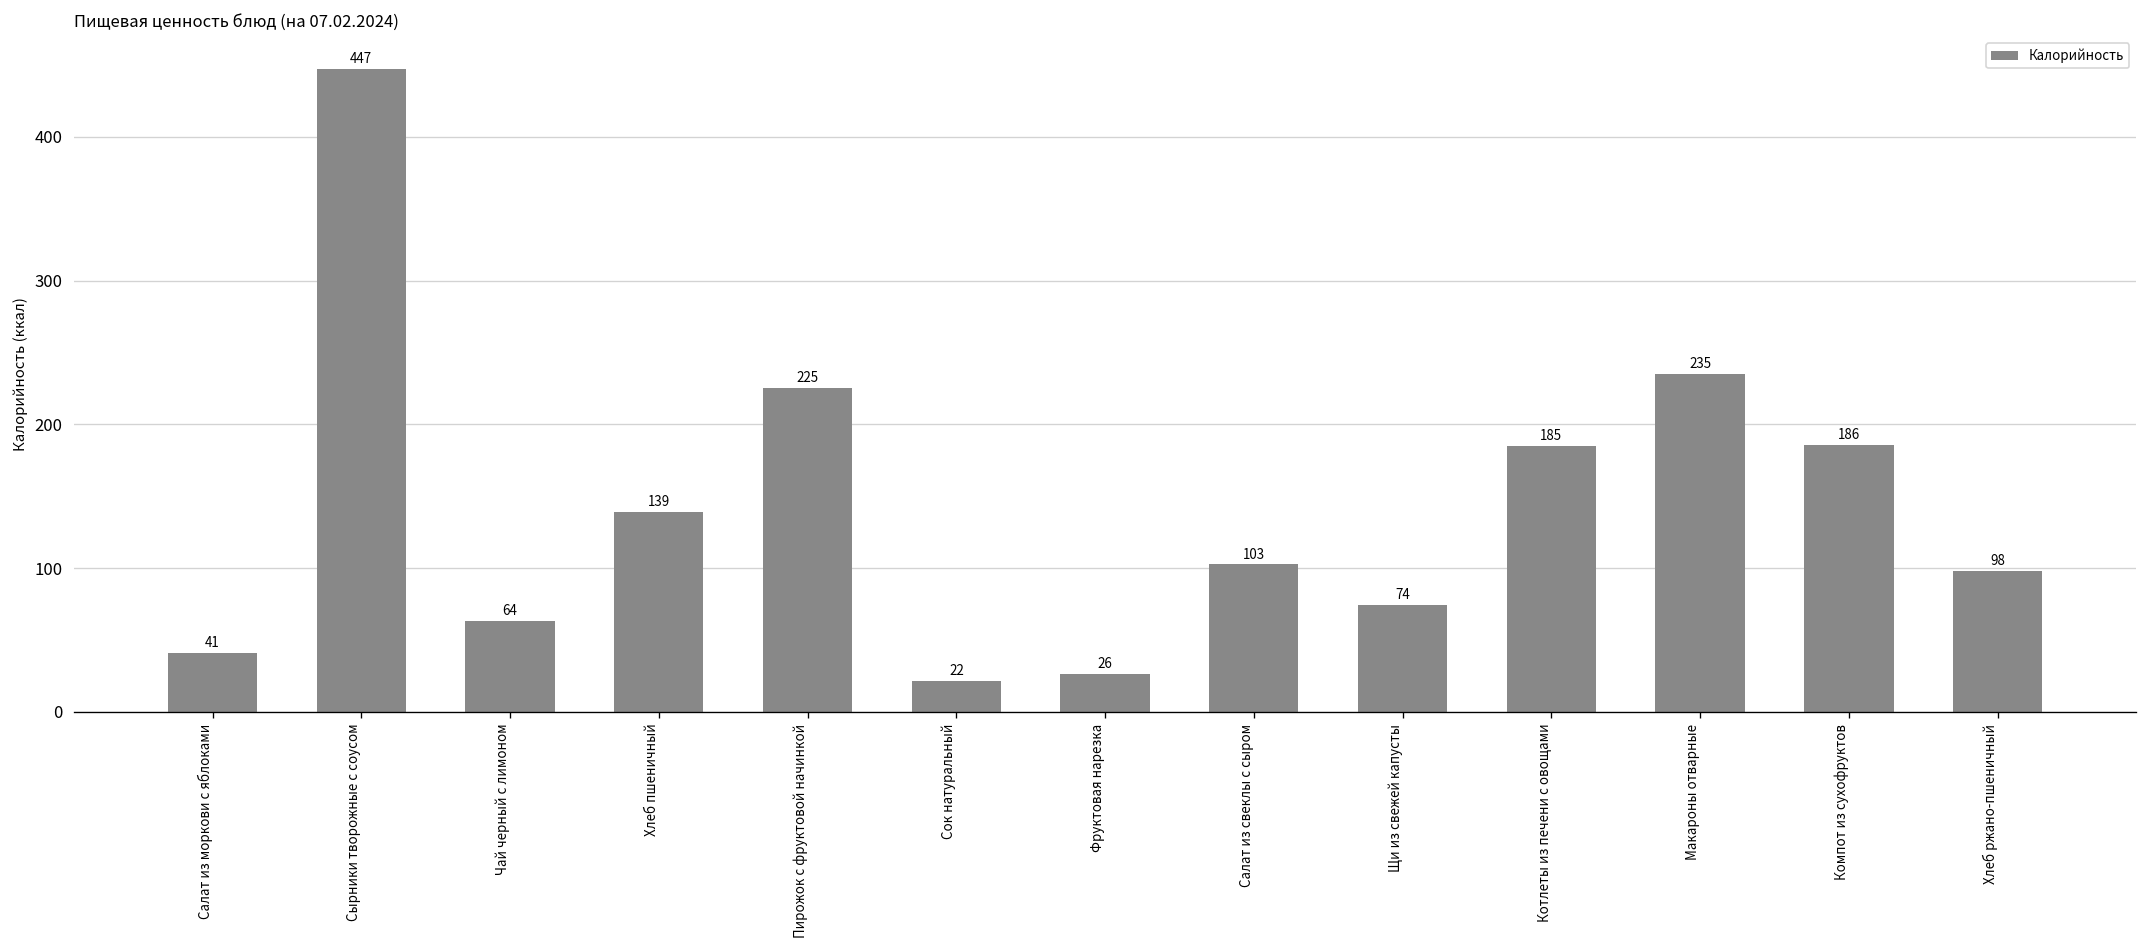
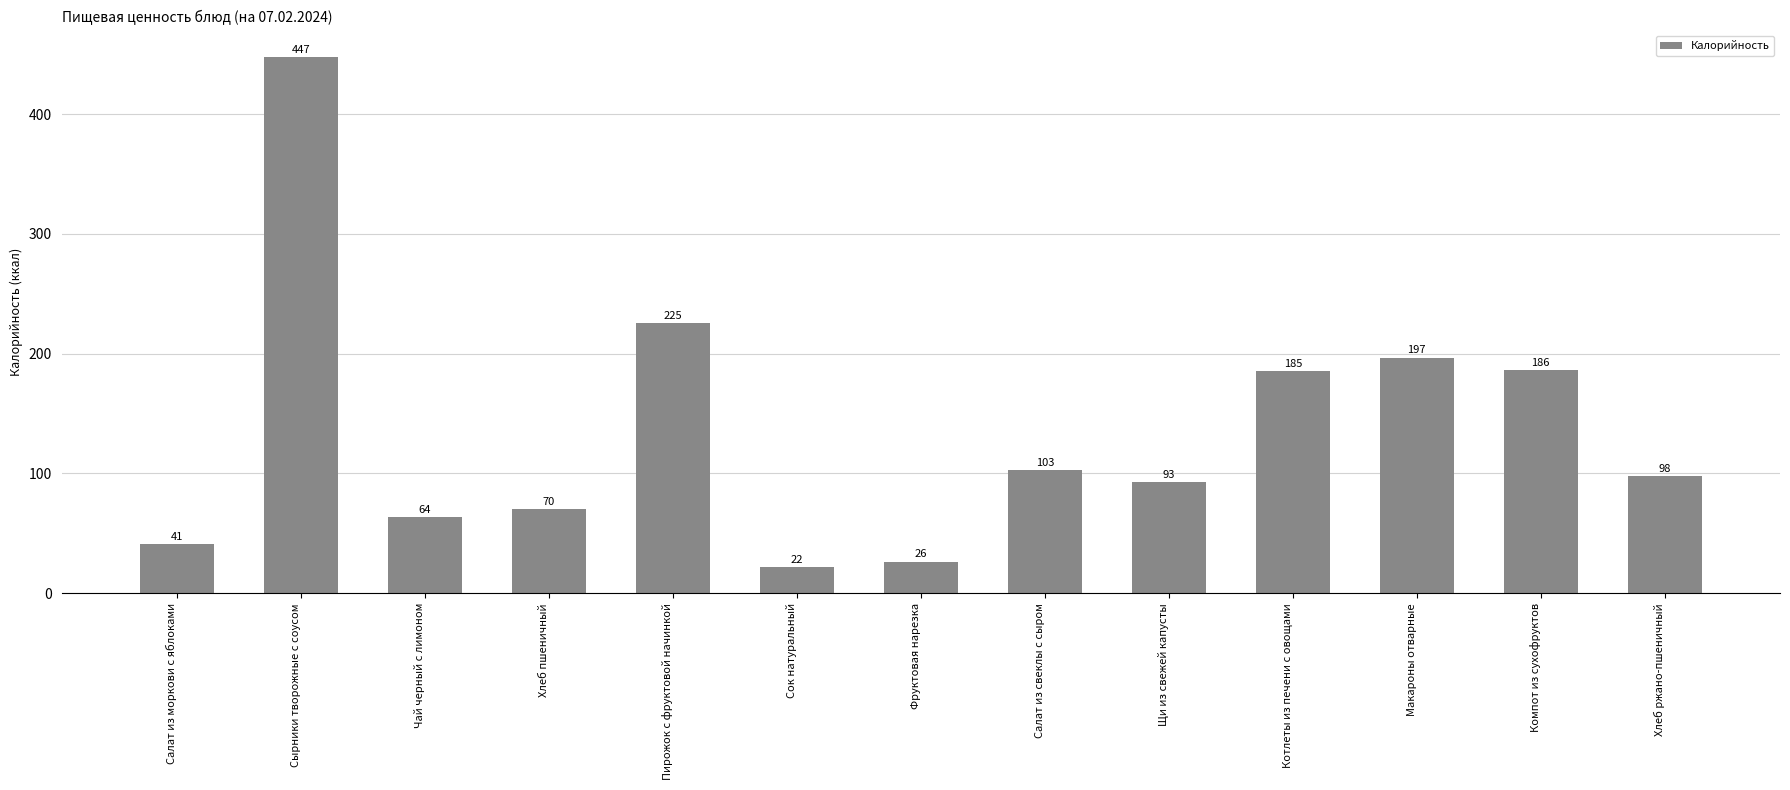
  {
    "Салат из моркови с яблоками": 41,
    "Сырники творожные с соусом": 447,
    "Чай черный с лимоном": 64,
-   "Хлеб пшеничный": 139,
+   "Хлеб пшеничный": 70,
    "Пирожок с фруктовой начинкой": 225,
    "Сок натуральный": 22,
    "Фруктовая нарезка": 26,
    "Салат из свеклы с сыром": 103,
-   "Щи из свежей капусты": 74,
+   "Щи из свежей капусты": 93,
    "Котлеты из печени с овощами": 185,
-   "Макароны отварные": 235,
+   "Макароны отварные": 197,
    "Компот из сухофруктов": 186,
    "Хлеб ржано-пшеничный": 98
  }
